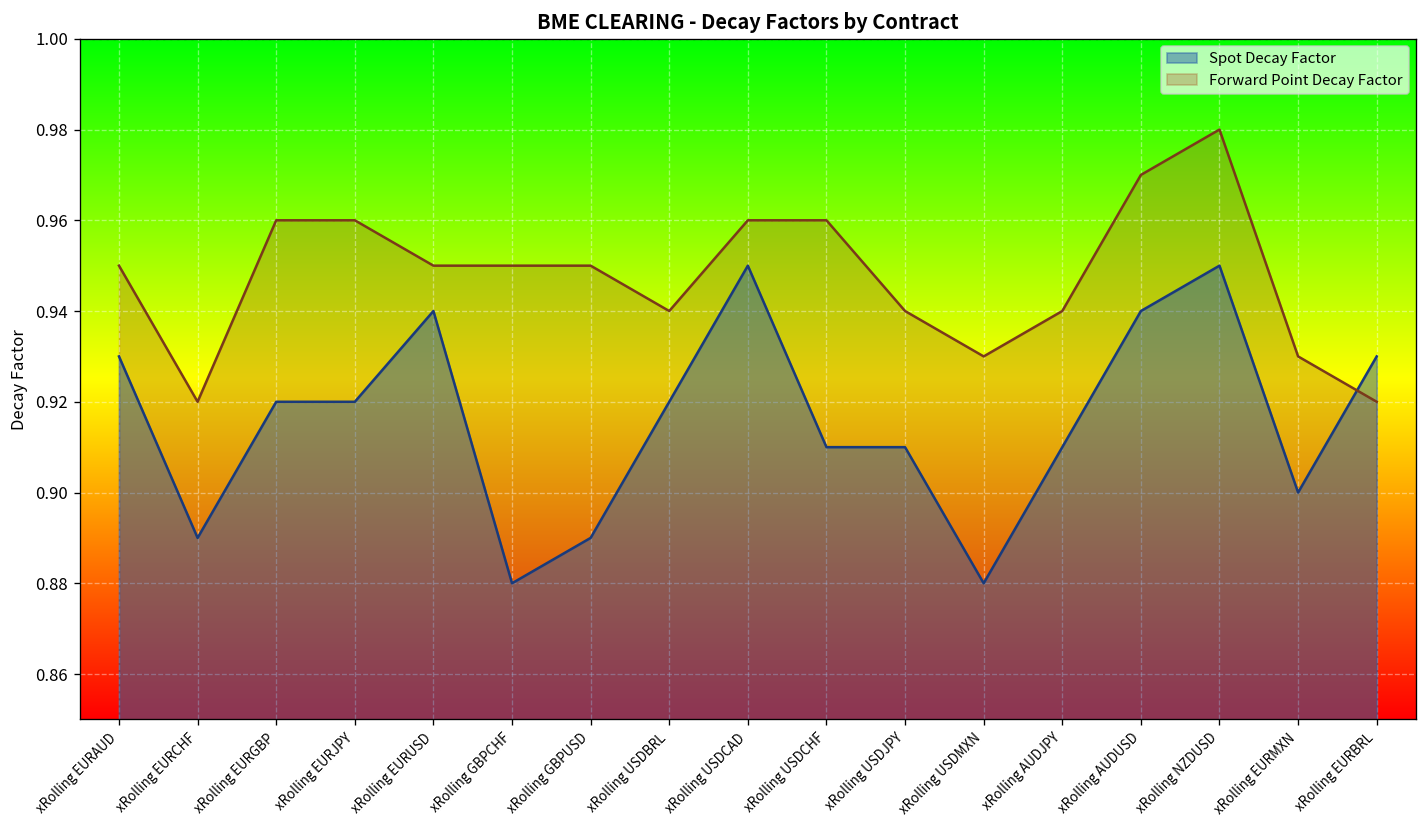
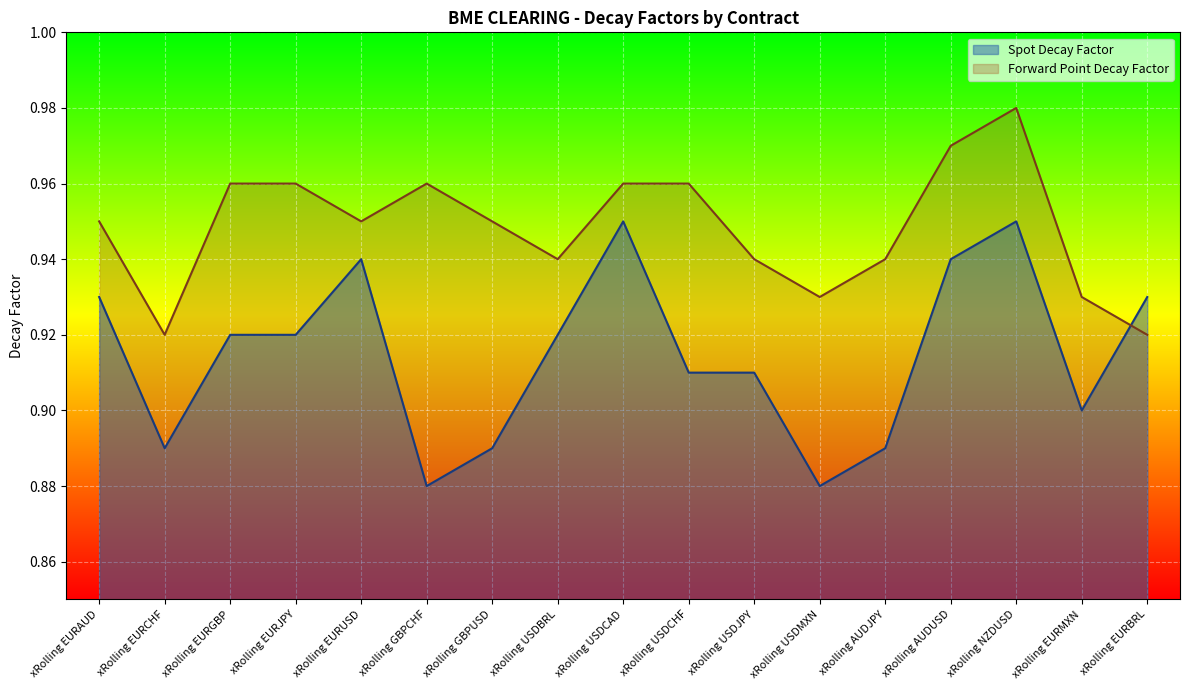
  {
    "Spot Decay Factor": {
      "xRolling EURAUD": 0.93,
      "xRolling EURCHF": 0.89,
      "xRolling EURGBP": 0.92,
      "xRolling EURJPY": 0.92,
      "xRolling EURUSD": 0.94,
      "xRolling GBPCHF": 0.88,
      "xRolling GBPUSD": 0.89,
      "xRolling USDBRL": 0.92,
      "xRolling USDCAD": 0.95,
      "xRolling USDCHF": 0.91,
      "xRolling USDJPY": 0.91,
      "xRolling USDMXN": 0.88,
-     "xRolling AUDJPY": 0.91,
+     "xRolling AUDJPY": 0.89,
      "xRolling AUDUSD": 0.94,
      "xRolling NZDUSD": 0.95,
      "xRolling EURMXN": 0.90,
      "xRolling EURBRL": 0.93
    },
    "Forward Point Decay Factor": {
      "xRolling EURAUD": 0.95,
      "xRolling EURCHF": 0.92,
      "xRolling EURGBP": 0.96,
      "xRolling EURJPY": 0.96,
      "xRolling EURUSD": 0.95,
-     "xRolling GBPCHF": 0.95,
+     "xRolling GBPCHF": 0.96,
      "xRolling GBPUSD": 0.95,
      "xRolling USDBRL": 0.94,
      "xRolling USDCAD": 0.96,
      "xRolling USDCHF": 0.96,
      "xRolling USDJPY": 0.94,
      "xRolling USDMXN": 0.93,
      "xRolling AUDJPY": 0.94,
      "xRolling AUDUSD": 0.97,
      "xRolling NZDUSD": 0.98,
      "xRolling EURMXN": 0.93,
      "xRolling EURBRL": 0.92
    }
  }
